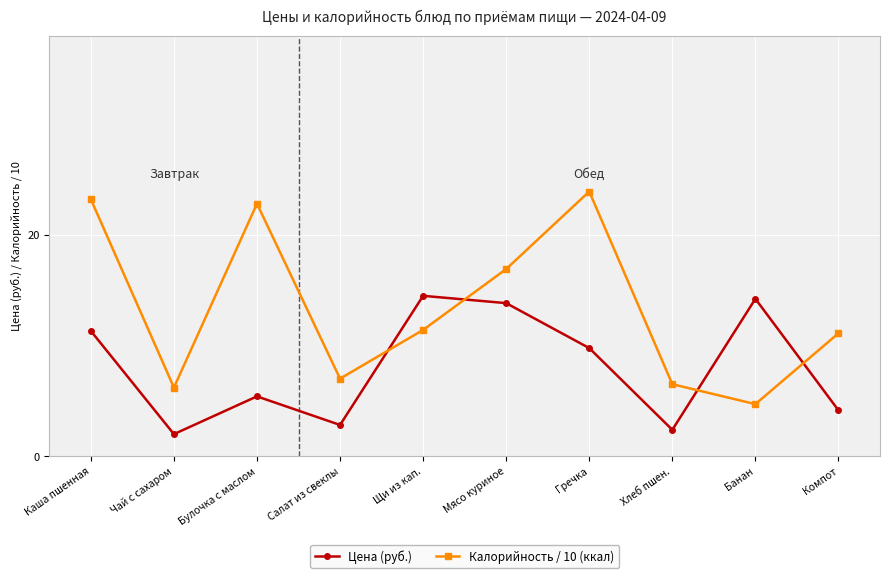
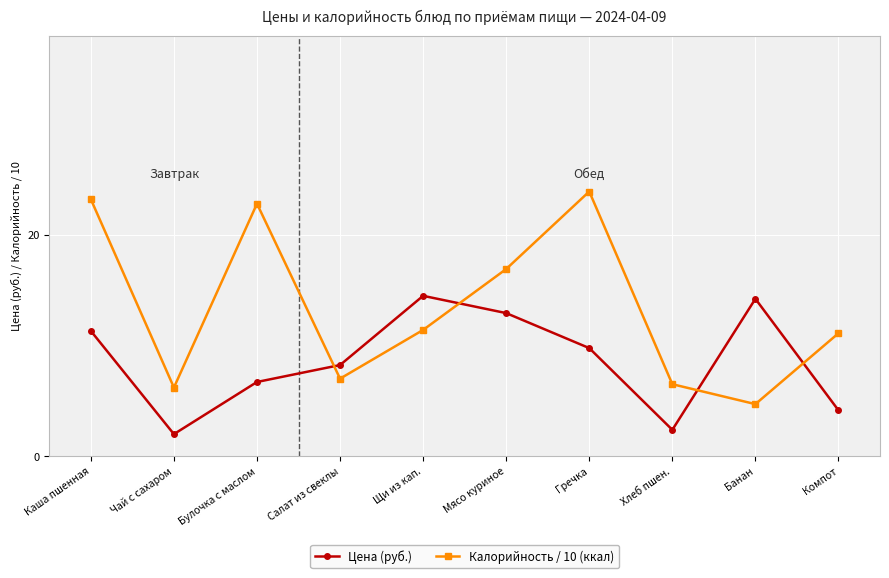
  {
    "Цена (руб.)": {
      "Каша пшенная": 11.3,
      "Чай с сахаром": 2.0,
-     "Булочка с маслом": 5.4,
-     "Салат из свеклы": 2.8,
+     "Булочка с маслом": 6.7,
+     "Салат из свеклы": 8.2,
      "Щи из кап.": 14.5,
-     "Мясо куриное": 13.8,
+     "Мясо куриное": 12.9,
      "Гречка": 9.8,
      "Хлеб пшен.": 2.4,
      "Банан": 14.2,
      "Компот": 4.1
    },
    "Калорийность / 10 (ккал)": {
      "Каша пшенная": 23.2,
      "Чай с сахаром": 6.2,
      "Булочка с маслом": 22.8,
      "Салат из свеклы": 7.0,
      "Щи из кап.": 11.4,
      "Мясо куриное": 16.9,
      "Гречка": 23.9,
      "Хлеб пшен.": 6.5,
      "Банан": 4.7,
      "Компот": 11.1
    }
  }
